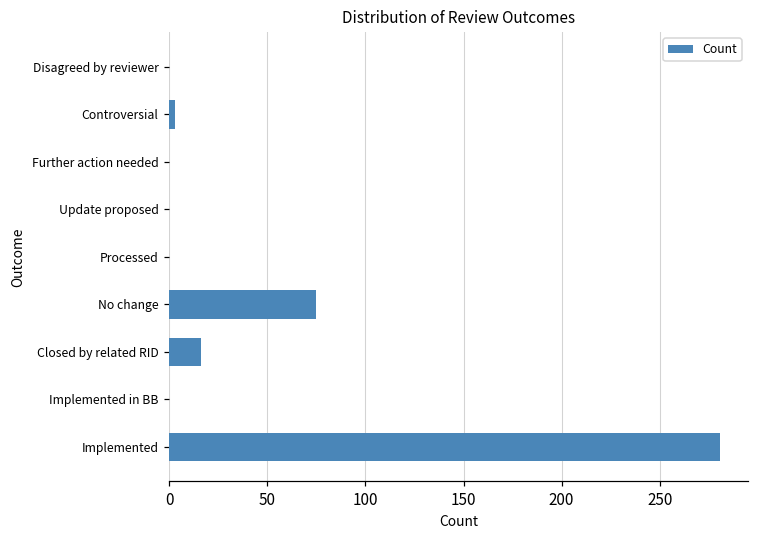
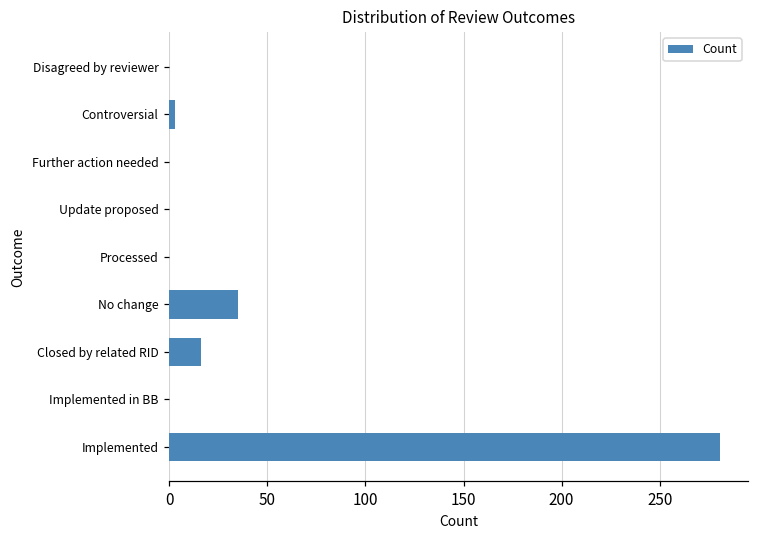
  {
    "Disagreed by reviewer": 0,
    "Controversial": 3,
    "Further action needed": 0,
    "Update proposed": 0,
    "Processed": 0,
-   "No change": 75,
+   "No change": 35,
    "Closed by related RID": 16,
    "Implemented in BB": 0,
    "Implemented": 281
  }
